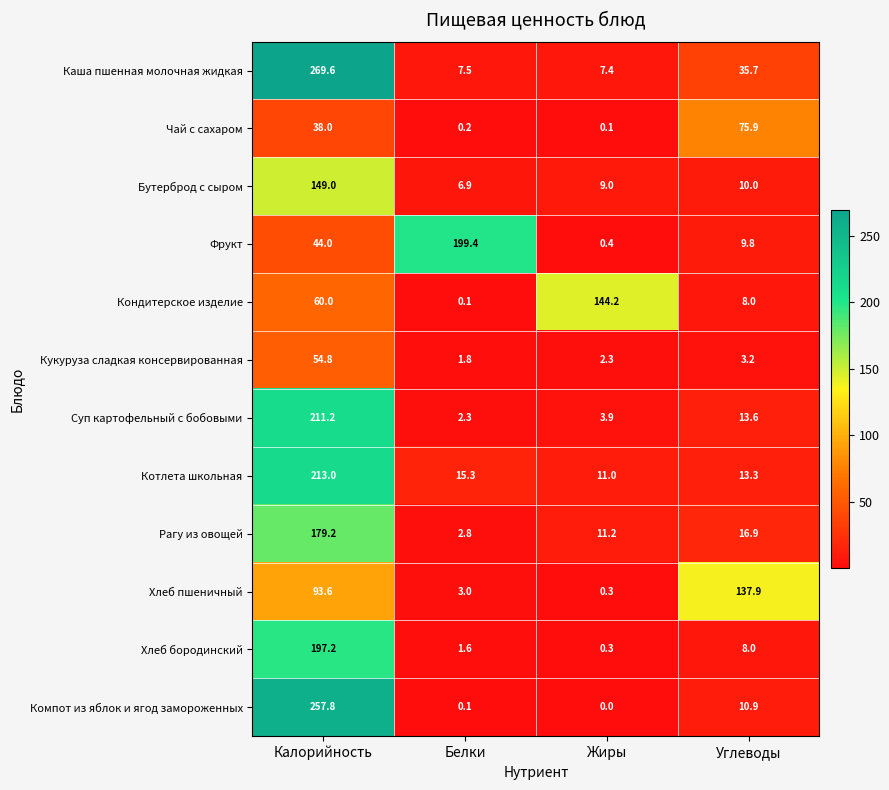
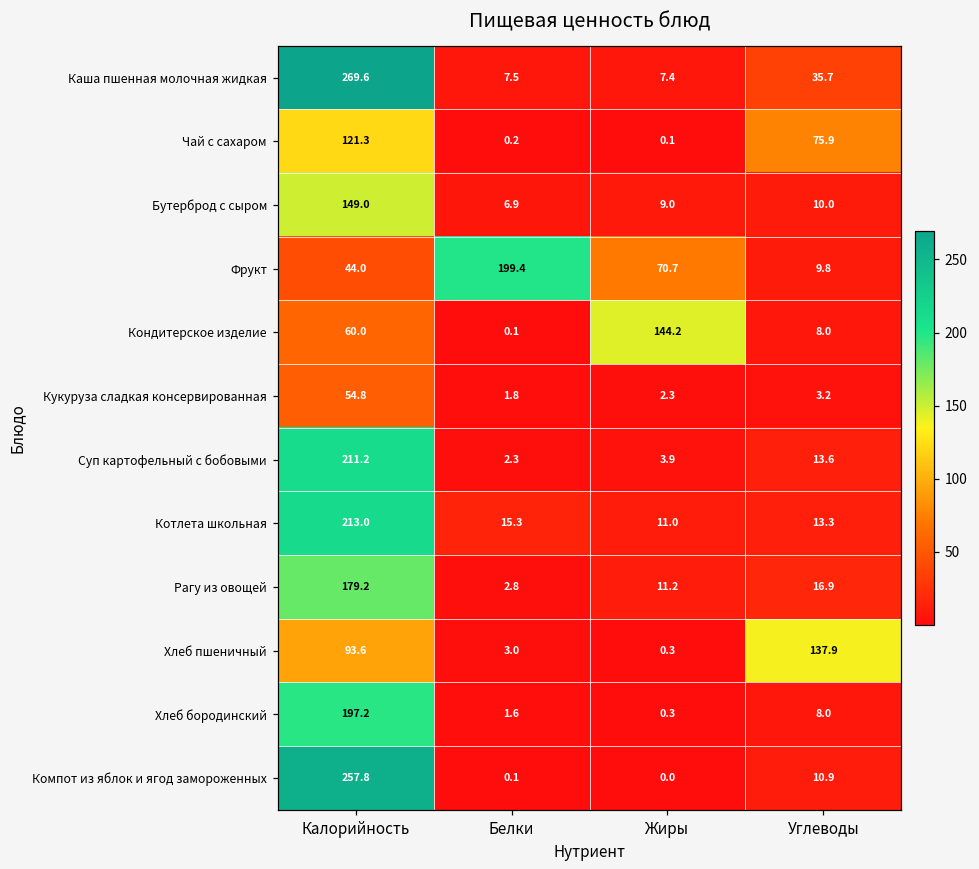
  {
    "Каша пшенная молочная жидкая": {
      "Калорийность": 269.6,
      "Белки": 7.5,
      "Жиры": 7.4,
      "Углеводы": 35.7
    },
    "Чай с сахаром": {
-     "Калорийность": 38.0,
+     "Калорийность": 121.3,
      "Белки": 0.2,
      "Жиры": 0.1,
      "Углеводы": 75.9
    },
    "Бутерброд с сыром": {
      "Калорийность": 149.0,
      "Белки": 6.9,
      "Жиры": 9.0,
      "Углеводы": 10.0
    },
    "Фрукт": {
      "Калорийность": 44.0,
      "Белки": 199.4,
-     "Жиры": 0.4,
+     "Жиры": 70.7,
      "Углеводы": 9.8
    },
    "Кондитерское изделие": {
      "Калорийность": 60.0,
      "Белки": 0.1,
      "Жиры": 144.2,
      "Углеводы": 8.0
    },
    "Кукуруза сладкая консервированная": {
      "Калорийность": 54.8,
      "Белки": 1.8,
      "Жиры": 2.3,
      "Углеводы": 3.2
    },
    "Суп картофельный с бобовыми": {
      "Калорийность": 211.2,
      "Белки": 2.3,
      "Жиры": 3.9,
      "Углеводы": 13.6
    },
    "Котлета школьная": {
      "Калорийность": 213.0,
      "Белки": 15.3,
      "Жиры": 11.0,
      "Углеводы": 13.3
    },
    "Рагу из овощей": {
      "Калорийность": 179.2,
      "Белки": 2.8,
      "Жиры": 11.2,
      "Углеводы": 16.9
    },
    "Хлеб пшеничный": {
      "Калорийность": 93.6,
      "Белки": 3.0,
      "Жиры": 0.3,
      "Углеводы": 137.9
    },
    "Хлеб бородинский": {
      "Калорийность": 197.2,
      "Белки": 1.6,
      "Жиры": 0.3,
      "Углеводы": 8.0
    },
    "Компот из яблок и ягод замороженных": {
      "Калорийность": 257.8,
      "Белки": 0.1,
      "Жиры": 0.0,
      "Углеводы": 10.9
    }
  }
